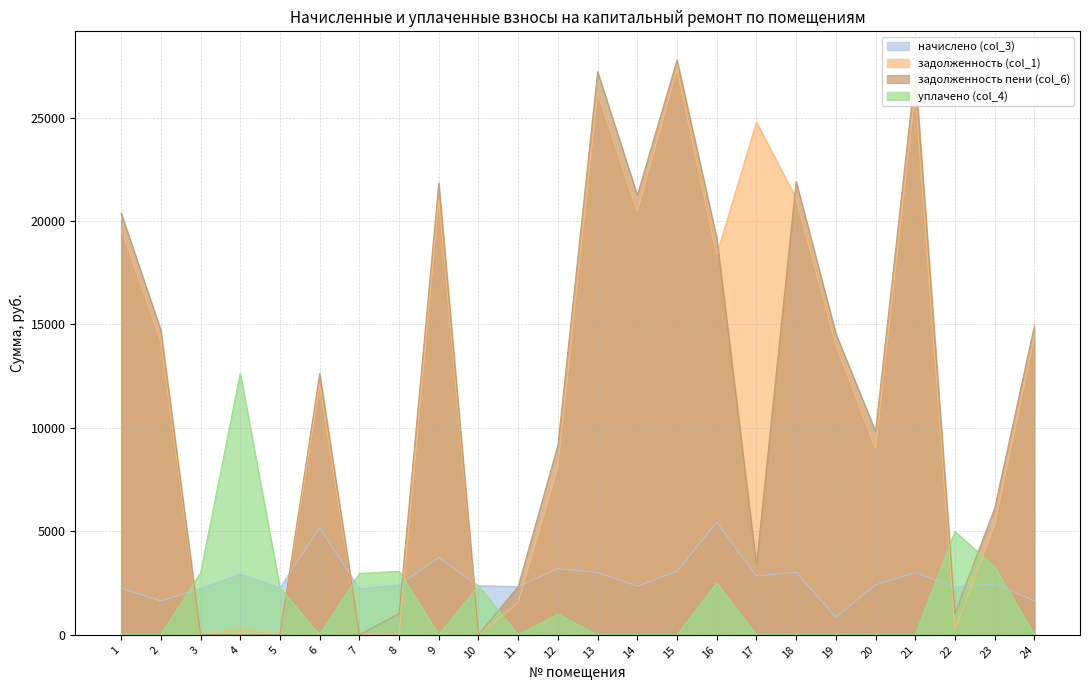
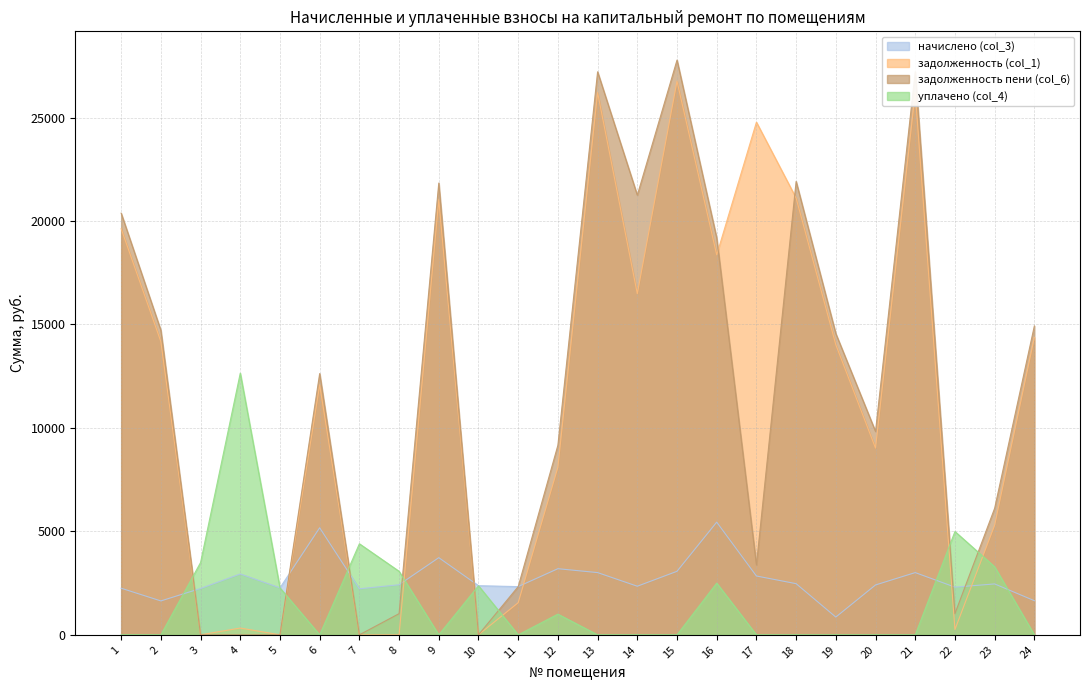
  {
    "начислено (col_3)": {
      "1": 2300,
      "2": 1600,
      "3": 2200,
      "4": 2900,
      "6": 5200,
      "7": 2200,
      "8": 2400,
      "9": 3700,
      "12": 3200,
      "13": 3000,
      "14": 2300,
      "15": 3100,
      "16": 5400,
      "17": 2800,
-     "18": 3000,
+     "18": 2500,
      "19": 900,
      "20": 2400,
      "21": 3000,
      "22": 2300,
      "23": 2500,
      "24": 1600
    },
    "задолженность (col_1)": {
      "1": 19600,
      "2": 14200,
      "4": 300,
      "6": 12100,
      "8": 0,
      "9": 21000,
      "11": 1600,
      "12": 8100,
      "13": 26200,
-     "14": 20500,
-     "15": 27300,
+     "14": 16500,
+     "15": 26800,
      "16": 18400,
      "17": 24800,
      "18": 21100,
      "19": 14000,
      "20": 9000,
      "22": 300,
      "23": 5300,
      "24": 14400
    },
    "задолженность пени (col_6)": {
      "1": 20400,
      "2": 14700,
      "4": 0,
      "6": 12600,
      "8": 1000,
      "9": 21800,
      "12": 9200,
      "13": 27200,
      "14": 21200,
      "15": 27800,
      "16": 19200,
      "17": 3400,
      "18": 21900,
      "19": 14600,
      "20": 9800,
      "22": 1000,
      "23": 6100,
      "24": 14900
    },
    "уплачено (col_4)": {
      "1": 0,
      "2": 0,
-     "3": 3000,
+     "3": 3500,
      "4": 12600,
      "6": 0,
-     "7": 3000,
+     "7": 4400,
      "8": 3100,
      "9": 0,
      "11": 0,
      "12": 1000,
      "13": 0,
      "14": 0,
      "15": 0,
      "16": 2500,
      "17": 0,
      "18": 0,
      "19": 0,
      "20": 0,
      "21": 0,
      "22": 5000,
      "23": 3300,
      "24": 0
    }
  }
